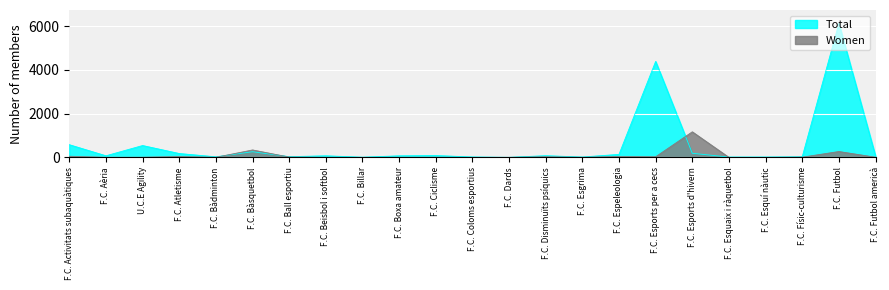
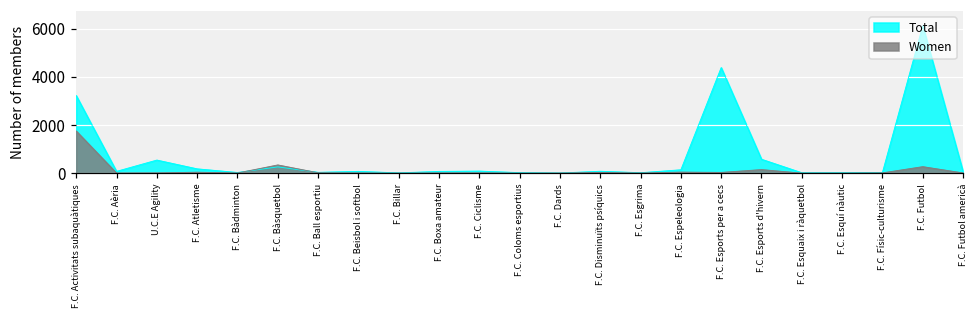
  {
    "Total": {
-     "F.C. Activitats subaquàtiques": 600,
+     "F.C. Activitats subaquàtiques": 3200,
      "U.C.E Agility": 500,
      "F.C. Atletisme": 200,
      "F.C. Esports per a cecs": 4400,
-     "F.C. Esports d'hivern": 200
+     "F.C. Esports d'hivern": 600
    },
    "Women": {
-     "F.C. Activitats subaquàtiques": 100,
+     "F.C. Activitats subaquàtiques": 1800,
      "U.C.E Agility": 0,
      "F.C. Atletisme": 0,
      "F.C. Esports per a cecs": 0,
-     "F.C. Esports d'hivern": 1200,
+     "F.C. Esports d'hivern": 100,
      "F.C. Futbol": 300
    }
  }
